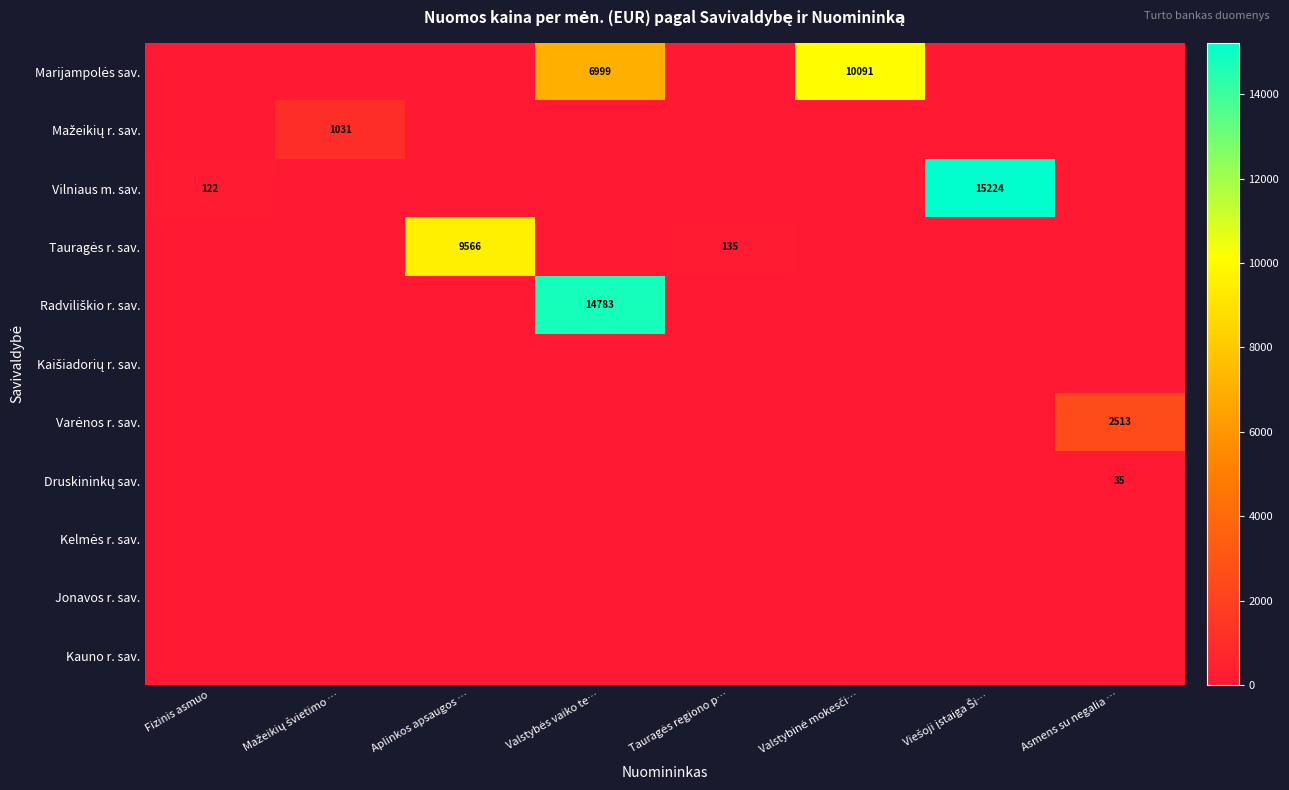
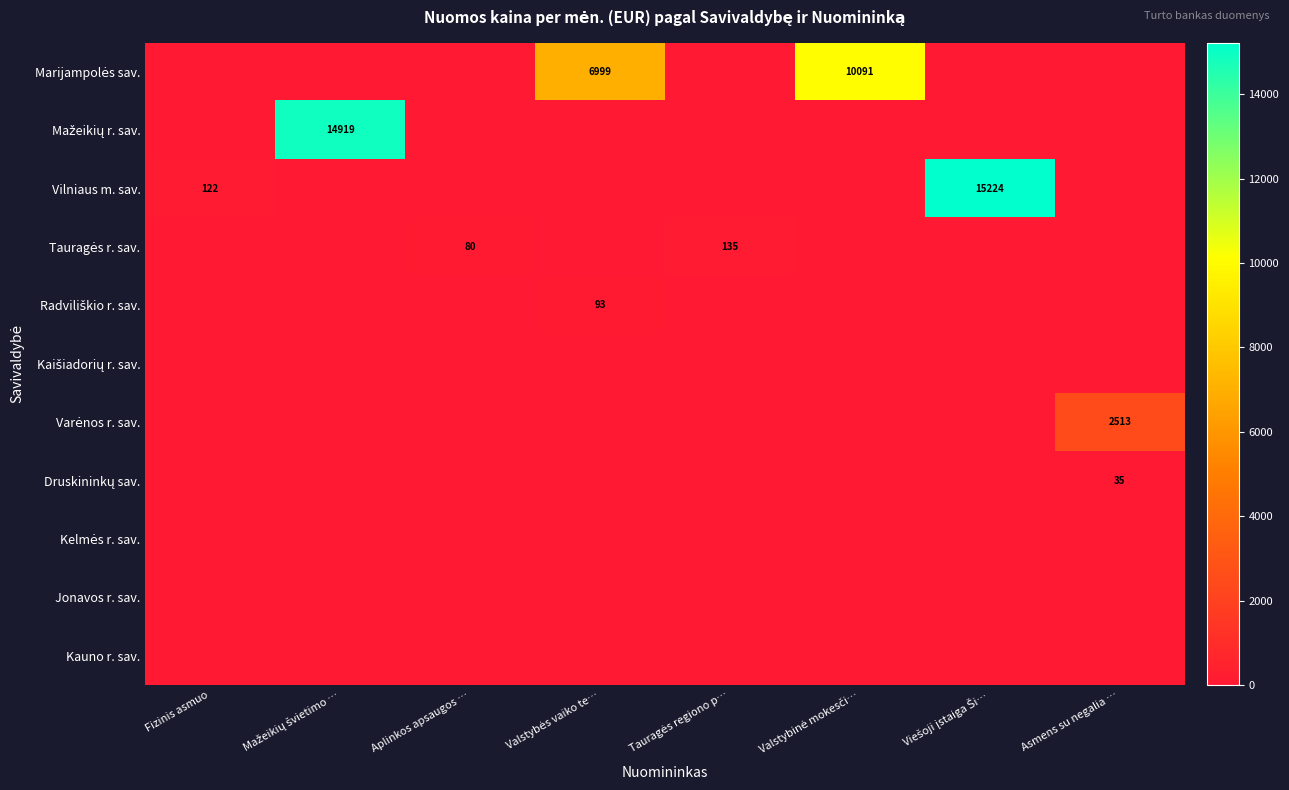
  {
    "Marijampolės sav.": {
      "Valstybės vaiko te…": 6999,
      "Valstybinė mokesči…": 10091
    },
    "Mažeikių r. sav.": {
-     "Mažeikių švietimo …": 1031
+     "Mažeikių švietimo …": 14919
    },
    "Vilniaus m. sav.": {
      "Fizinis asmuo": 122,
      "Viešoji įstaiga Ši…": 15224
    },
    "Tauragės r. sav.": {
-     "Aplinkos apsaugos …": 9566,
+     "Aplinkos apsaugos …": 80,
      "Tauragės regiono p…": 135
    },
    "Radviliškio r. sav.": {
-     "Valstybės vaiko te…": 14783
+     "Valstybės vaiko te…": 93
    },
    "Varėnos r. sav.": {
      "Asmens su negalia …": 2513
    },
    "Druskininkų sav.": {
      "Asmens su negalia …": 35
    }
  }
